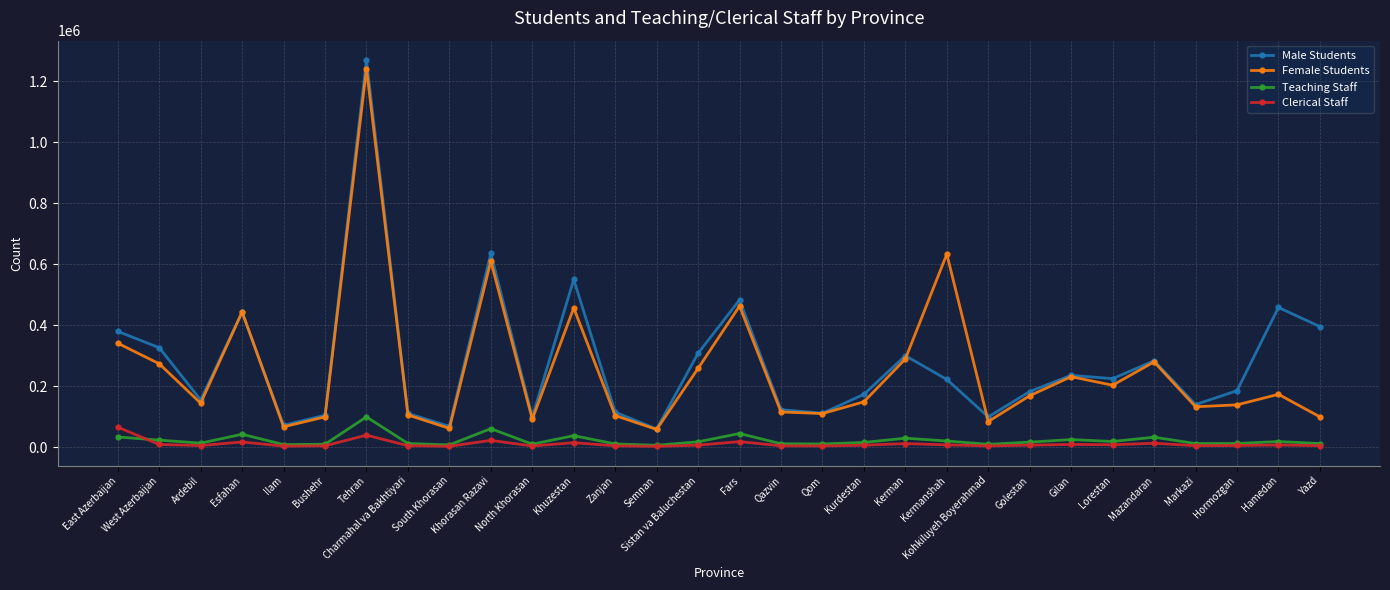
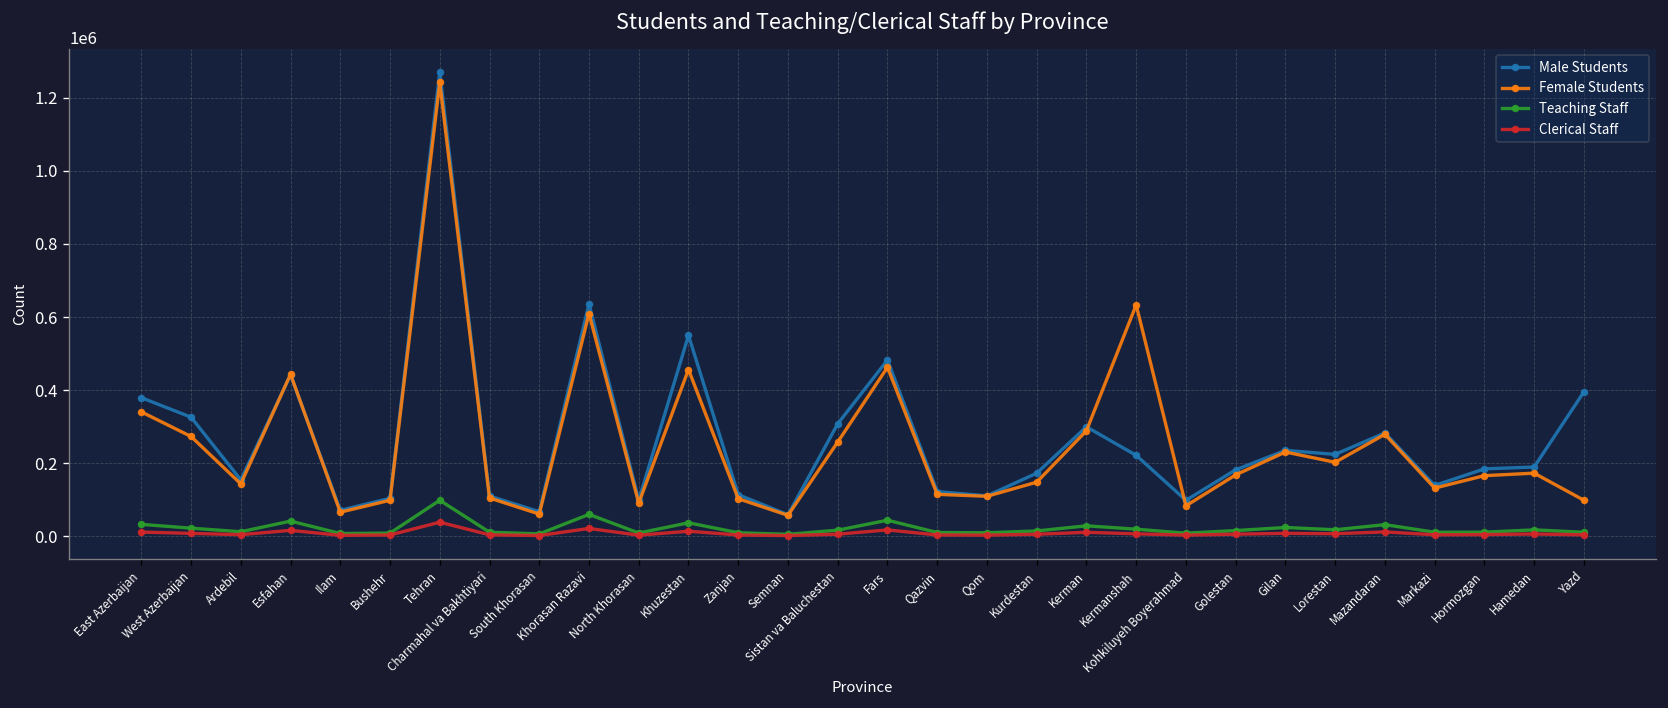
  {
    "Male Students": {
      "East Azerbaijan": 380000,
      "West Azerbaijan": 330000,
      "Ardebil": 150000,
      "Tehran": 1270000,
      "Khorasan Razavi": 640000,
      "Khuzestan": 550000,
      "Zanjan": 110000,
      "Sistan va Baluchestan": 310000,
      "Fars": 480000,
      "Kurdestan": 170000,
      "Kerman": 300000,
      "Kermanshah": 220000,
      "Kohkiluyeh Boyerahmad": 100000,
      "Golestan": 180000,
      "Lorestan": 220000,
      "Hormozgan": 180000,
-     "Hamedan": 460000,
+     "Hamedan": 190000,
      "Yazd": 400000
    },
    "Female Students": {
      "East Azerbaijan": 340000,
      "West Azerbaijan": 270000,
      "Ardebil": 140000,
      "Tehran": 1240000,
      "Khorasan Razavi": 610000,
      "Khuzestan": 460000,
      "Zanjan": 100000,
      "Sistan va Baluchestan": 260000,
      "Fars": 460000,
      "Kurdestan": 150000,
      "Kerman": 290000,
      "Kermanshah": 630000,
      "Kohkiluyeh Boyerahmad": 80000,
      "Golestan": 170000,
      "Lorestan": 200000,
-     "Hormozgan": 140000,
+     "Hormozgan": 170000,
      "Hamedan": 170000,
      "Yazd": 100000
    },
    "Teaching Staff": {
      "East Azerbaijan": 30000,
      "West Azerbaijan": 20000,
      "Esfahan": 40000,
      "Tehran": 100000,
      "Khorasan Razavi": 60000,
      "Khuzestan": 40000,
      "Sistan va Baluchestan": 20000,
      "Fars": 40000,
      "Kurdestan": 10000,
      "Kerman": 30000,
      "Kermanshah": 20000,
      "Golestan": 20000,
      "Gilan": 20000,
      "Lorestan": 20000,
      "Mazandaran": 30000,
      "Hamedan": 20000
    },
    "Clerical Staff": {
-     "East Azerbaijan": 70000,
+     "East Azerbaijan": 10000,
      "West Azerbaijan": 10000,
      "Esfahan": 20000,
      "Tehran": 40000,
      "Khorasan Razavi": 20000,
      "Khuzestan": 10000,
      "Sistan va Baluchestan": 10000,
      "Fars": 20000,
      "Kurdestan": 10000,
      "Kerman": 10000,
      "Kermanshah": 10000,
      "Golestan": 10000,
      "Gilan": 10000,
      "Lorestan": 10000,
      "Mazandaran": 10000,
      "Hamedan": 10000
    }
  }
